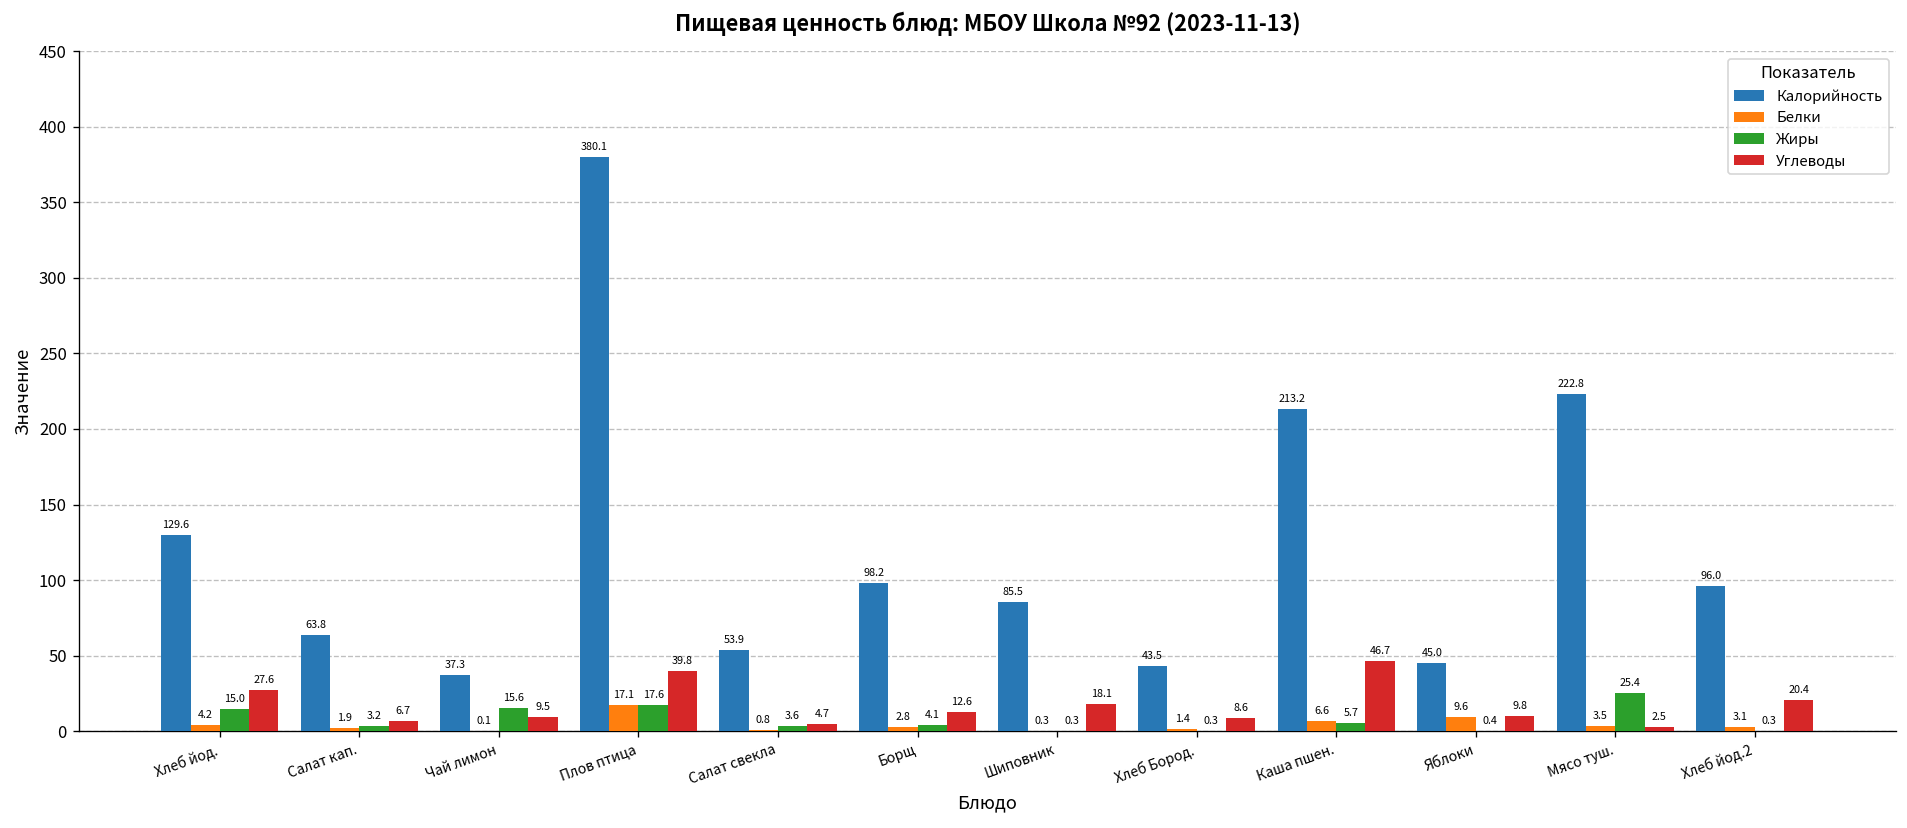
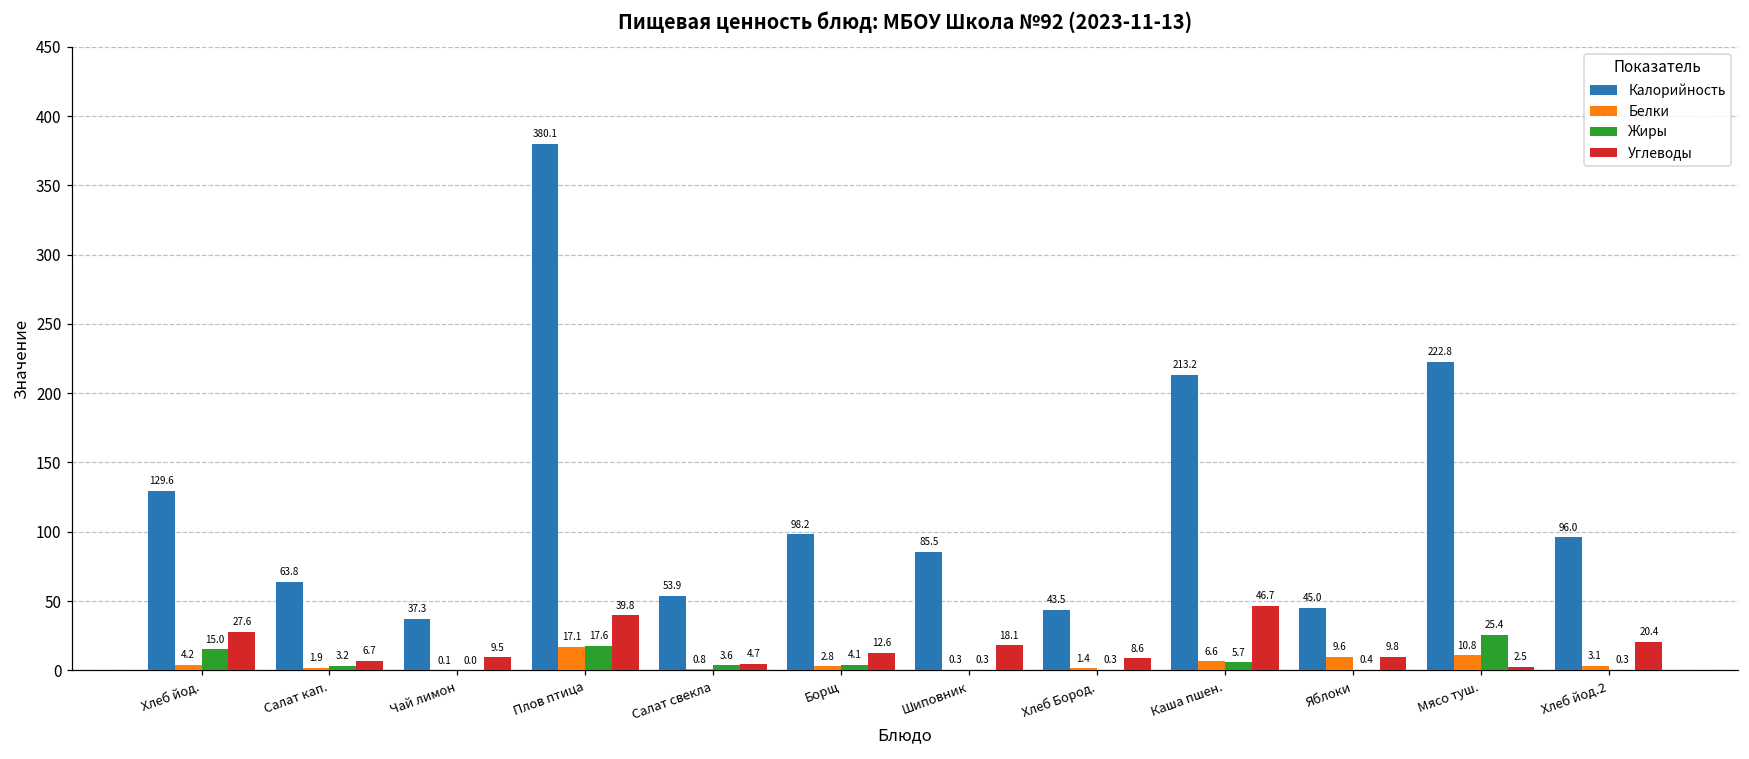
  {
    "Калорийность": {
      "Хлеб йод.": 129.6,
      "Салат кап.": 63.8,
      "Чай лимон": 37.3,
      "Плов птица": 380.1,
      "Салат свекла": 53.9,
      "Борщ": 98.2,
      "Шиповник": 85.5,
      "Хлеб Бород.": 43.5,
      "Каша пшен.": 213.2,
      "Яблоки": 45.0,
      "Мясо туш.": 222.8,
      "Хлеб йод.2": 96.0
    },
    "Белки": {
      "Хлеб йод.": 4.2,
      "Салат кап.": 1.9,
      "Чай лимон": 0.1,
      "Плов птица": 17.1,
      "Салат свекла": 0.8,
      "Борщ": 2.8,
      "Шиповник": 0.3,
      "Хлеб Бород.": 1.4,
      "Каша пшен.": 6.6,
      "Яблоки": 9.6,
-     "Мясо туш.": 3.5,
+     "Мясо туш.": 10.8,
      "Хлеб йод.2": 3.1
    },
    "Жиры": {
      "Хлеб йод.": 15.0,
      "Салат кап.": 3.2,
-     "Чай лимон": 15.6,
+     "Чай лимон": 0.0,
      "Плов птица": 17.6,
      "Салат свекла": 3.6,
      "Борщ": 4.1,
      "Шиповник": 0.3,
      "Хлеб Бород.": 0.3,
      "Каша пшен.": 5.7,
      "Яблоки": 0.4,
      "Мясо туш.": 25.4,
      "Хлеб йод.2": 0.3
    },
    "Углеводы": {
      "Хлеб йод.": 27.6,
      "Салат кап.": 6.7,
      "Чай лимон": 9.5,
      "Плов птица": 39.8,
      "Салат свекла": 4.7,
      "Борщ": 12.6,
      "Шиповник": 18.1,
      "Хлеб Бород.": 8.6,
      "Каша пшен.": 46.7,
      "Яблоки": 9.8,
      "Мясо туш.": 2.5,
      "Хлеб йод.2": 20.4
    }
  }
